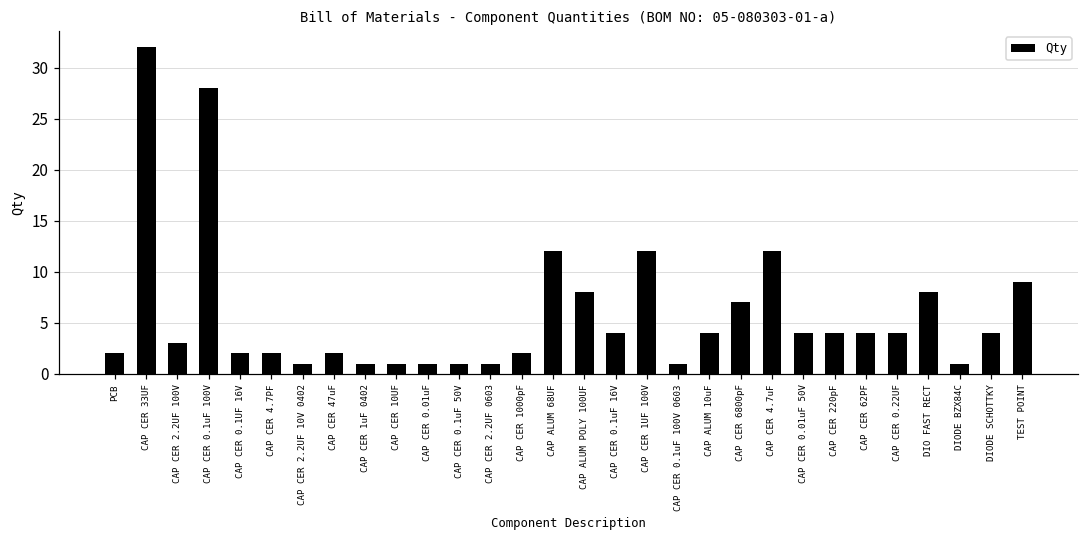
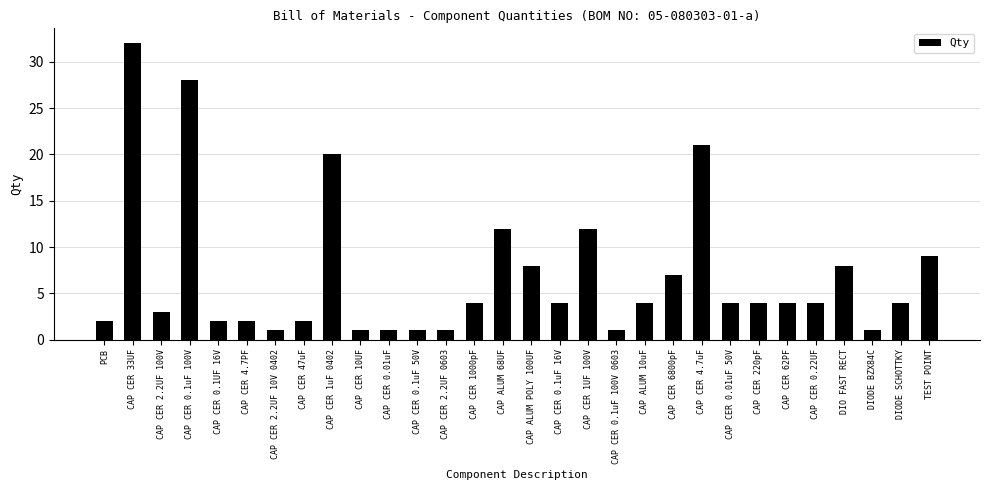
  {
    "PCB": 2,
    "CAP CER 33UF": 32,
    "CAP CER 2.2UF 100V": 3,
    "CAP CER 0.1uF 100V": 28,
    "CAP CER 0.1UF 16V": 2,
    "CAP CER 4.7PF": 2,
    "CAP CER 2.2UF 10V 0402": 1,
    "CAP CER 47uF": 2,
-   "CAP CER 1uF 0402": 1,
+   "CAP CER 1uF 0402": 20,
    "CAP CER 10UF": 1,
    "CAP CER 0.01uF": 1,
    "CAP CER 0.1uF 50V": 1,
    "CAP CER 2.2UF 0603": 1,
-   "CAP CER 1000pF": 2,
+   "CAP CER 1000pF": 4,
    "CAP ALUM 68UF": 12,
    "CAP ALUM POLY 100UF": 8,
    "CAP CER 0.1uF 16V": 4,
    "CAP CER 1UF 100V": 12,
    "CAP CER 0.1uF 100V 0603": 1,
    "CAP ALUM 10uF": 4,
    "CAP CER 6800pF": 7,
-   "CAP CER 4.7uF": 12,
+   "CAP CER 4.7uF": 21,
    "CAP CER 0.01uF 50V": 4,
    "CAP CER 220pF": 4,
    "CAP CER 62PF": 4,
    "CAP CER 0.22UF": 4,
    "DIO FAST RECT": 8,
    "DIODE BZX84C": 1,
    "DIODE SCHOTTKY": 4,
    "TEST POINT": 9
  }
